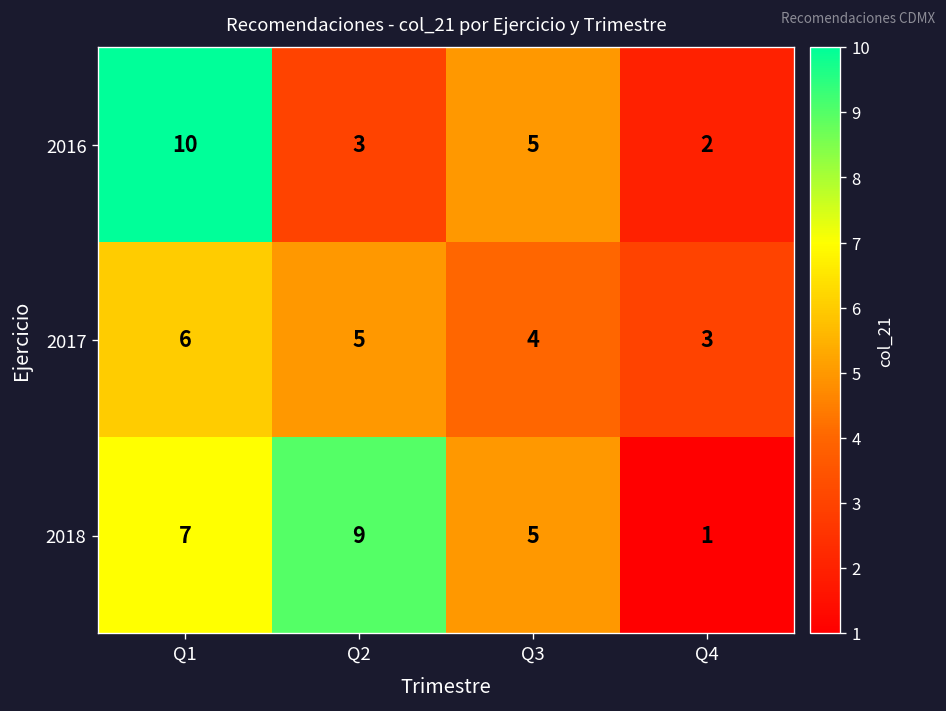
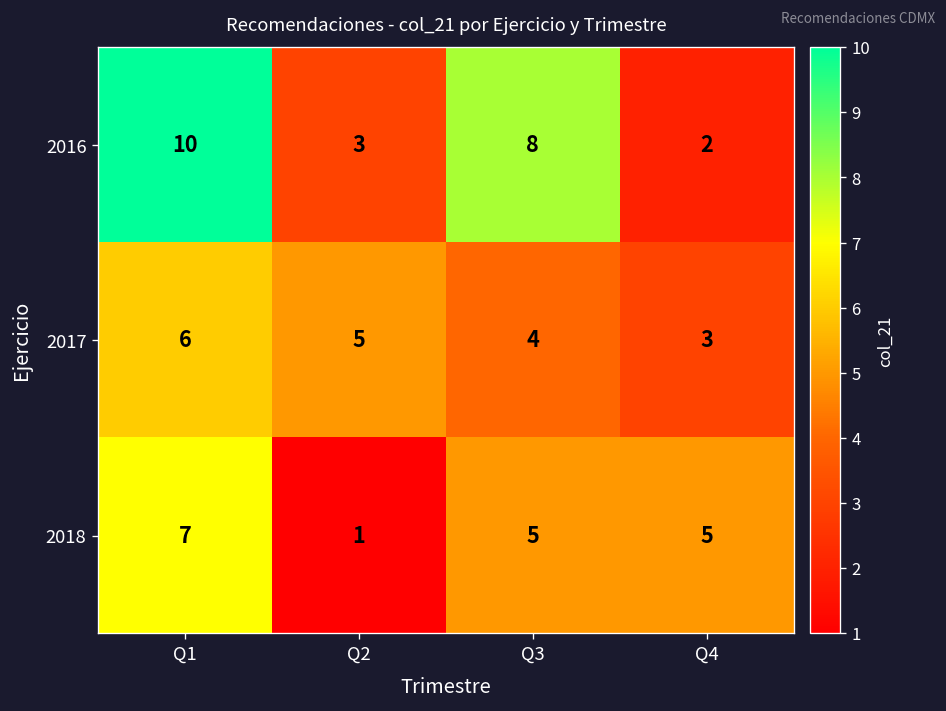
  {
    "2016": {
      "Q1": 10,
      "Q2": 3,
-     "Q3": 5,
+     "Q3": 8,
      "Q4": 2
    },
    "2017": {
      "Q1": 6,
      "Q2": 5,
      "Q3": 4,
      "Q4": 3
    },
    "2018": {
      "Q1": 7,
-     "Q2": 9,
+     "Q2": 1,
      "Q3": 5,
-     "Q4": 1
+     "Q4": 5
    }
  }
